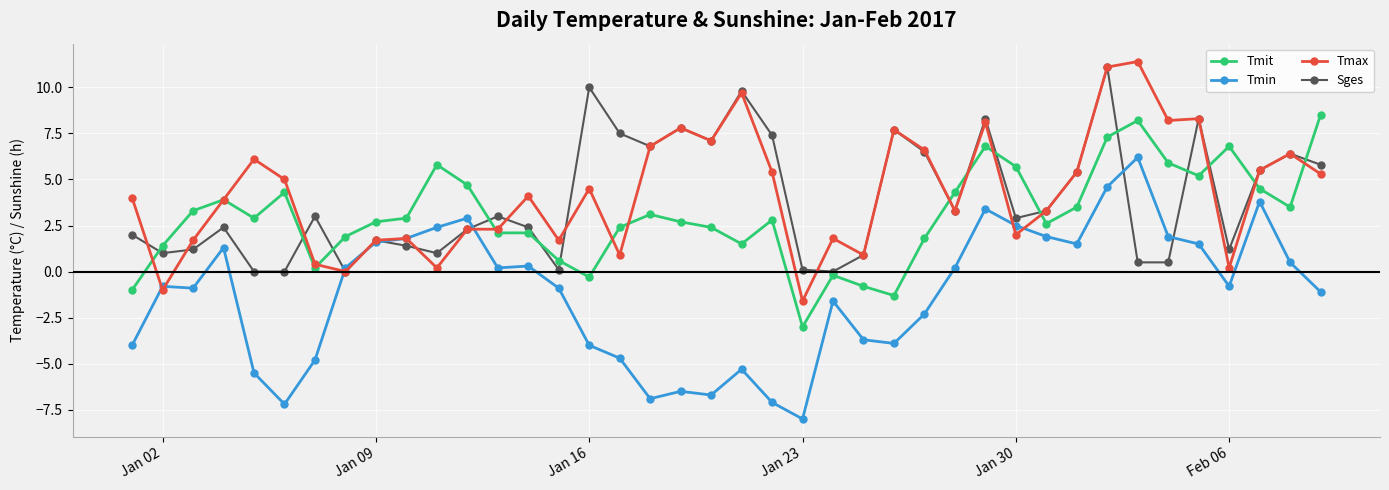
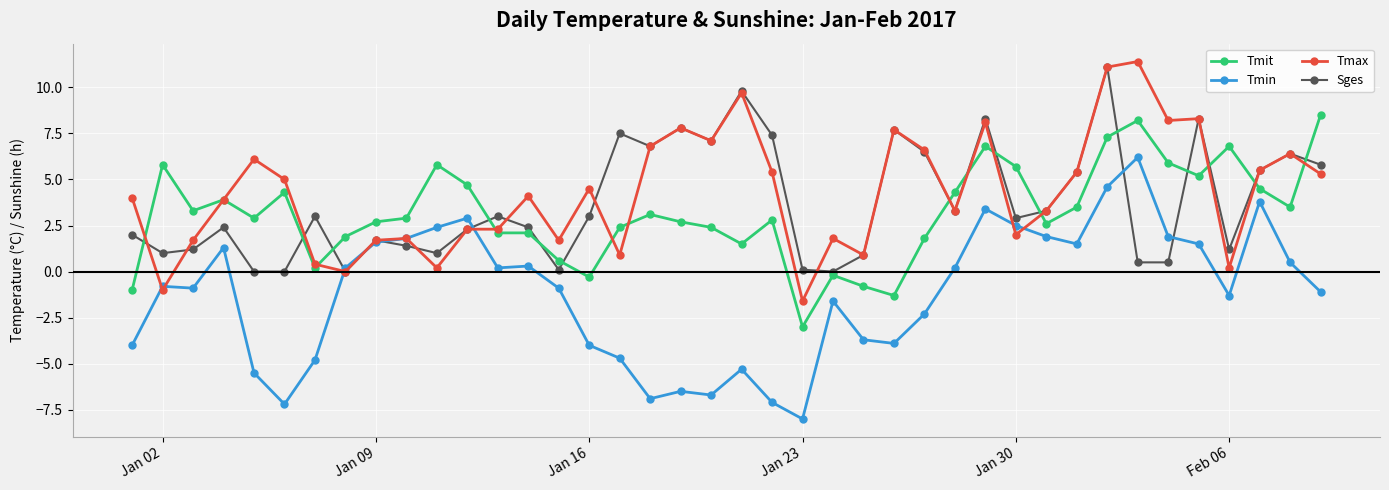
  {
    "Tmit": {
-     "Jan 02": 1.4,
+     "Jan 02": 5.8,
      "Jan 09": 2.7,
      "Jan 16": -0.3,
      "Jan 23": -3.0,
      "Jan 30": 5.7,
      "Feb 06": 6.8
    },
    "Tmin": {
      "Jan 02": -0.8,
      "Jan 16": -4.0,
      "Jan 23": -8.0,
      "Jan 30": 2.5,
-     "Feb 06": -0.8
+     "Feb 06": -1.3
    },
    "Tmax": {
      "Jan 02": -1.0,
      "Jan 16": 4.5,
      "Jan 23": -1.6,
      "Jan 30": 2.0,
      "Feb 06": 0.2
    },
    "Sges": {
      "Jan 02": 1,
-     "Jan 16": 10,
+     "Jan 16": 3,
      "Jan 23": 0,
      "Jan 30": 3,
      "Feb 06": 1.2
    }
  }
